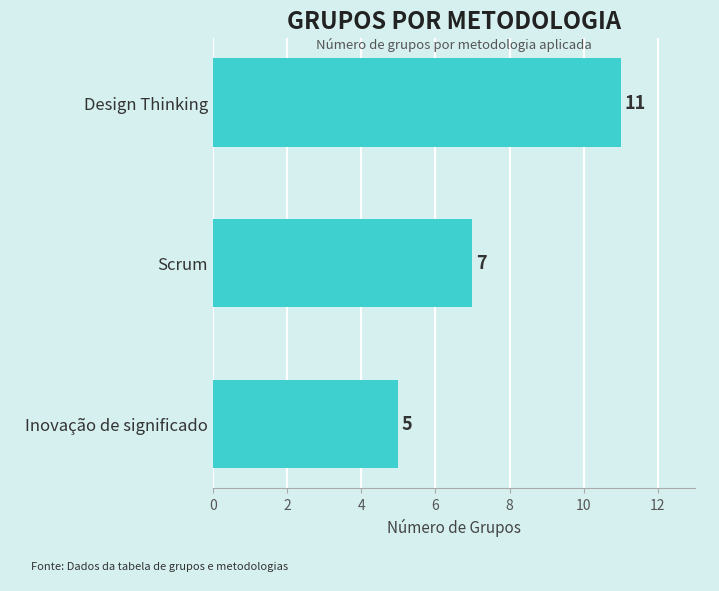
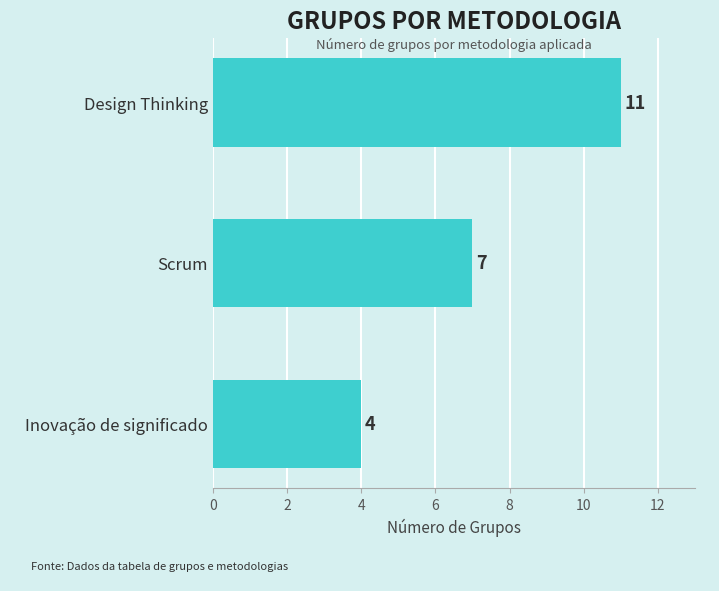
  {
    "Design Thinking": 11,
    "Scrum": 7,
-   "Inovação de significado": 5
+   "Inovação de significado": 4
  }
